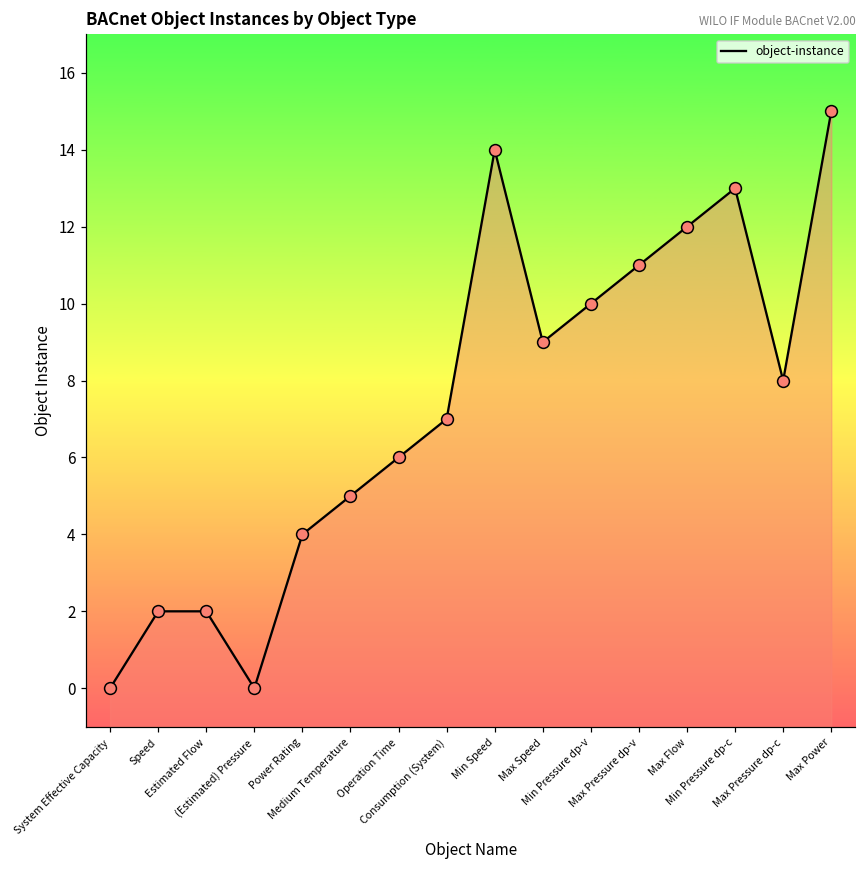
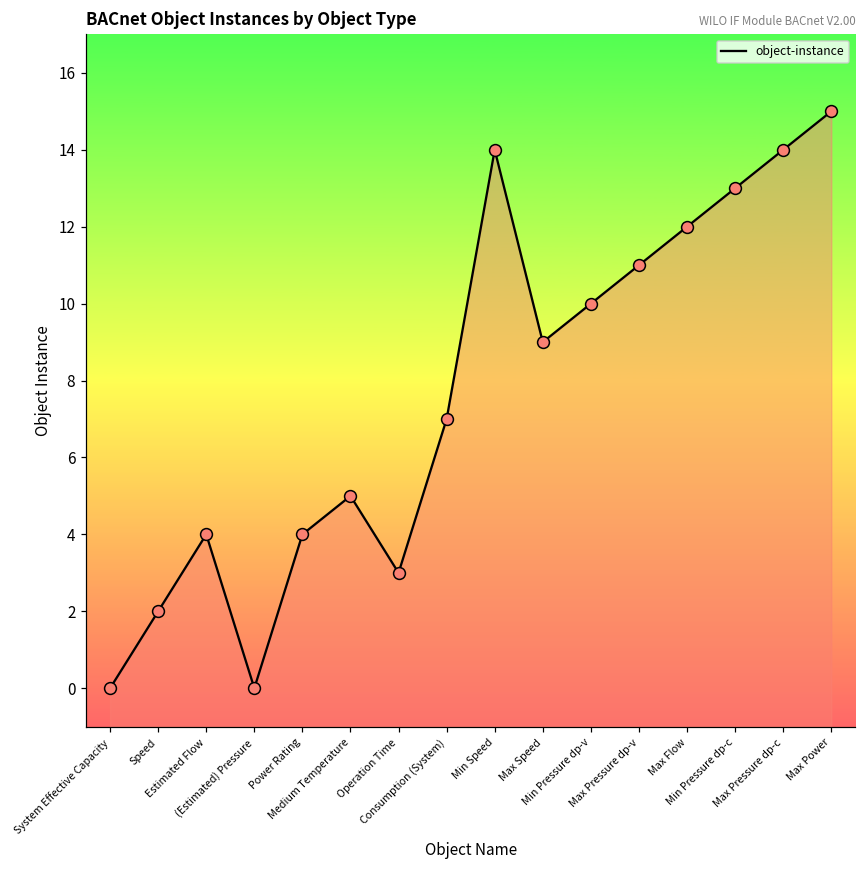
  {
    "System Effective Capacity": 0,
    "Speed": 2,
-   "Estimated Flow": 2,
+   "Estimated Flow": 4,
    "(Estimated) Pressure": 0,
    "Power Rating": 4,
    "Medium Temperature": 5,
-   "Operation Time": 6,
+   "Operation Time": 3,
    "Consumption (System)": 7,
    "Min Speed": 14,
    "Max Speed": 9,
    "Min Pressure dp-v": 10,
    "Max Pressure dp-v": 11,
    "Max Flow": 12,
    "Min Pressure dp-c": 13,
-   "Max Pressure dp-c": 8,
+   "Max Pressure dp-c": 14,
    "Max Power": 15
  }
